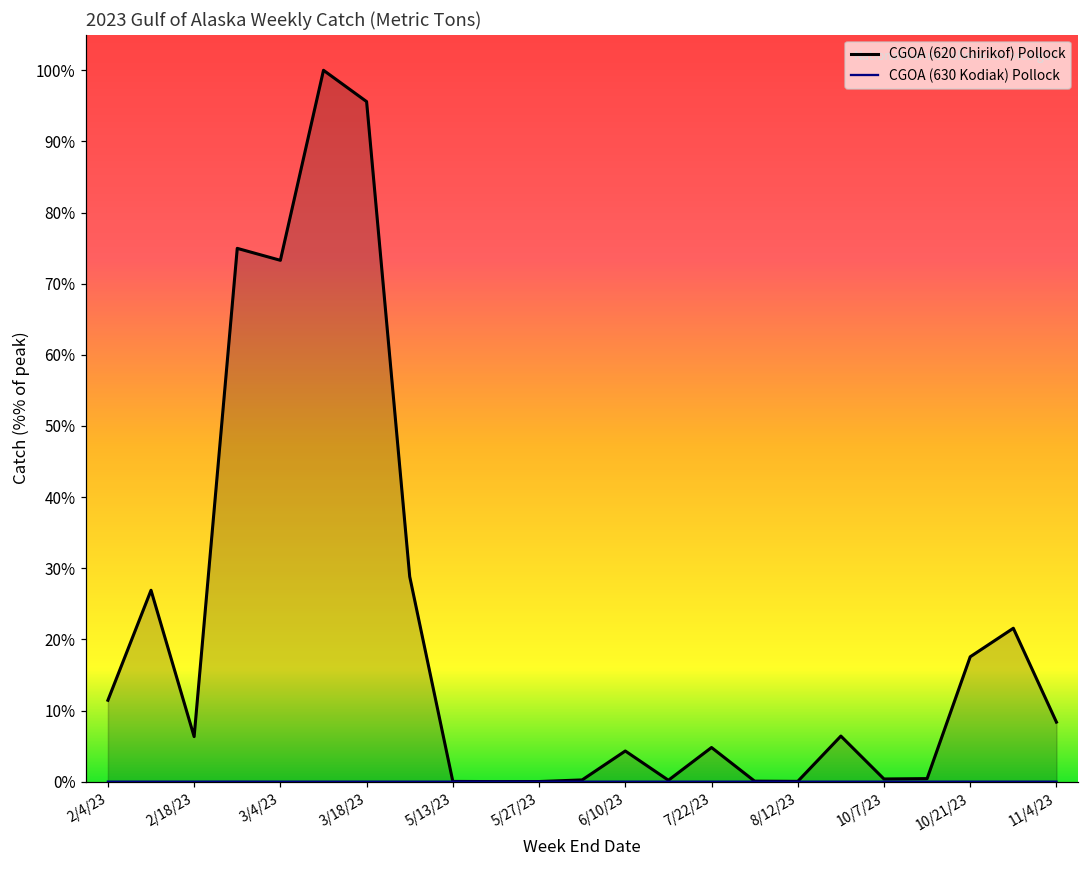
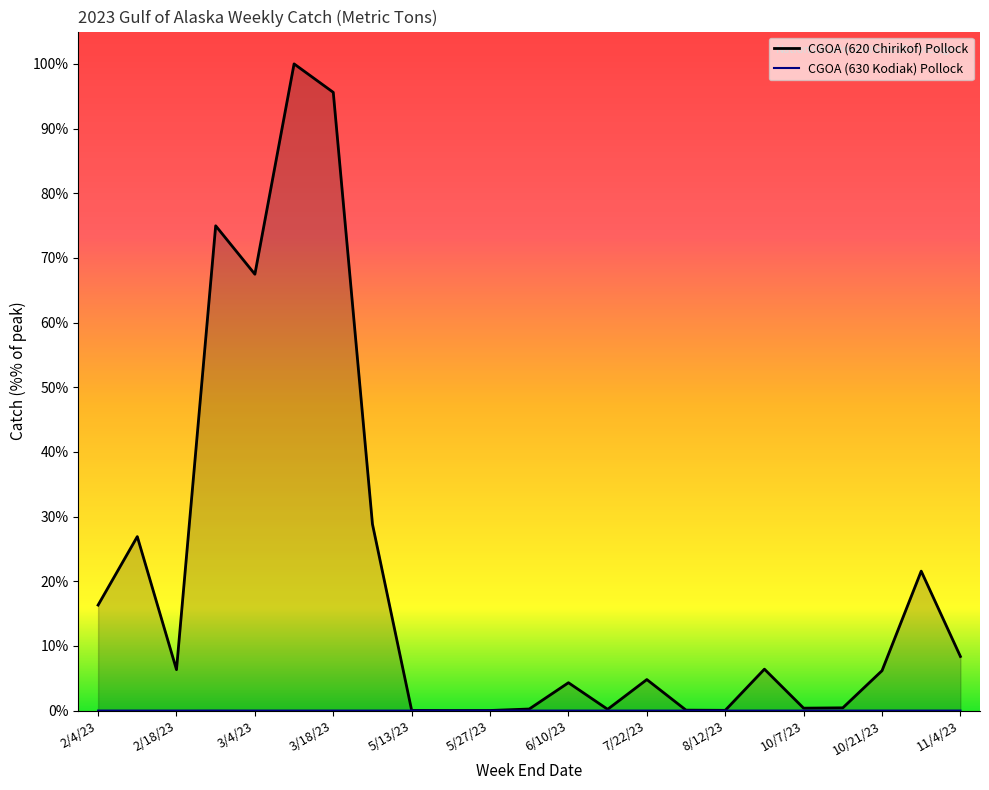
  {
    "CGOA (620 Chirikof) Pollock": {
-     "2/4/23": "11%",
+     "2/4/23": "16%",
      "2/18/23": "6%",
-     "3/4/23": "73%",
+     "3/4/23": "67%",
      "3/18/23": "96%",
      "6/10/23": "4%",
      "7/22/23": "5%",
-     "10/21/23": "18%",
+     "10/21/23": "6%",
      "11/4/23": "8%"
    },
    "CGOA (630 Kodiak) Pollock": {
      "2/4/23": "0%",
      "2/18/23": "0%",
      "3/4/23": "0%",
      "3/18/23": "0%",
      "6/10/23": "0%",
      "7/22/23": "0%",
      "10/21/23": "0%",
      "11/4/23": "0%"
    }
  }
